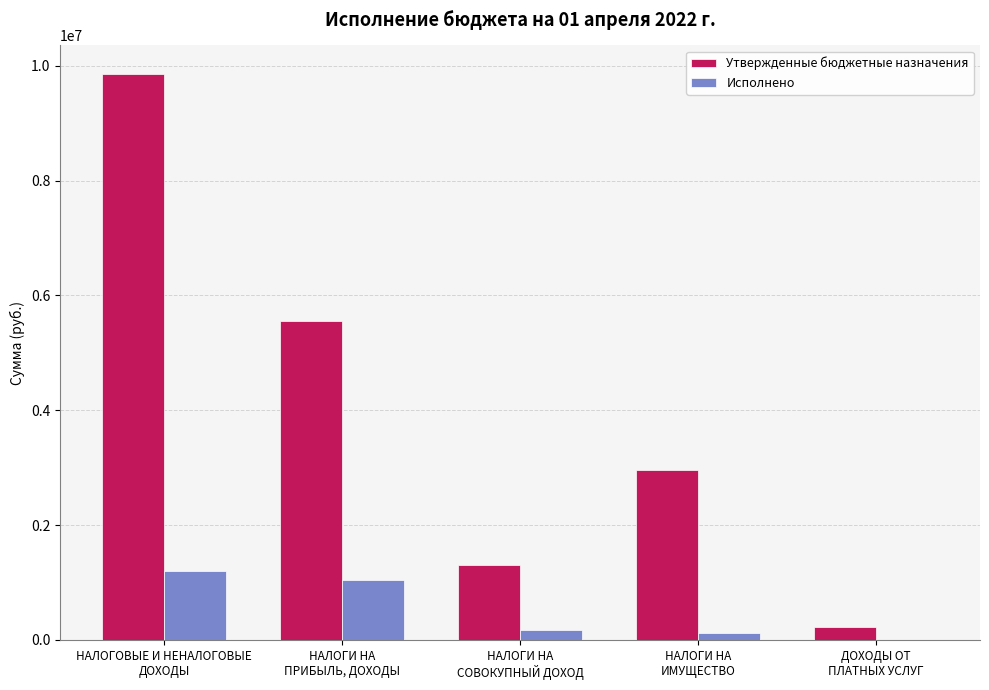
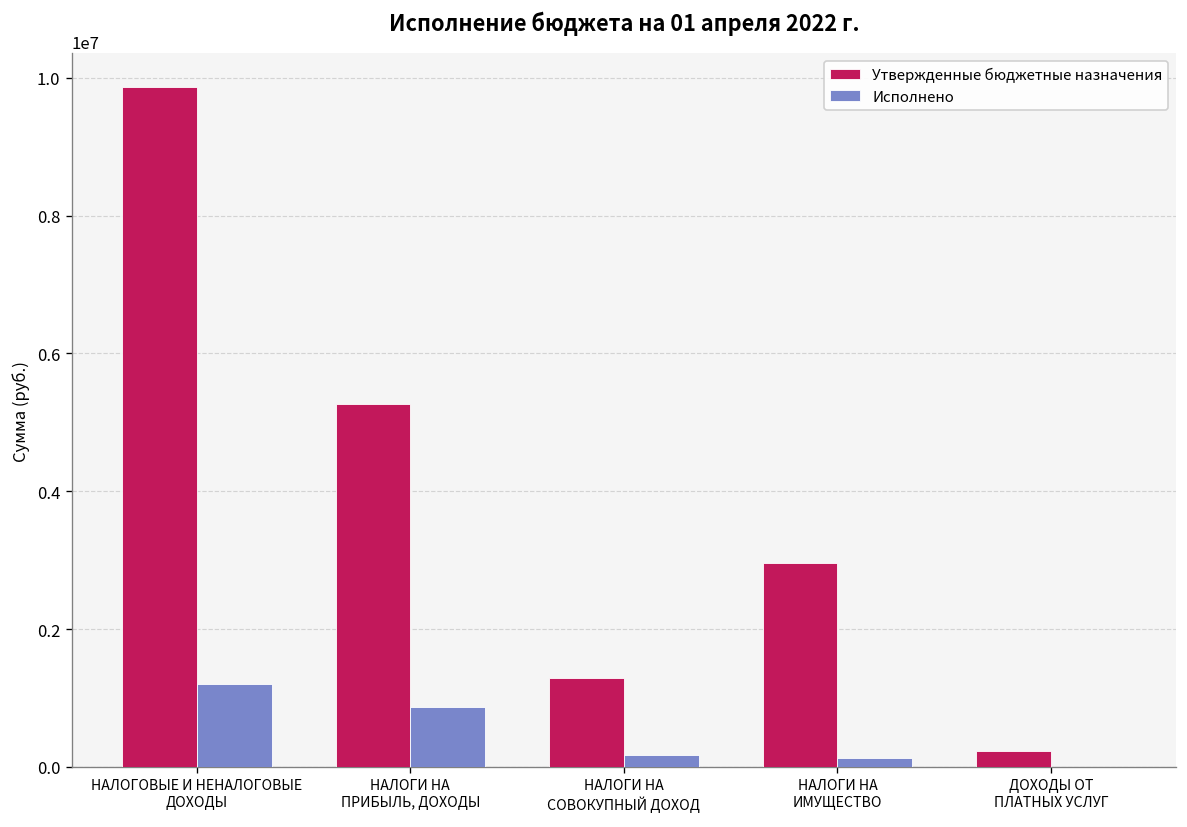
  {
    "Утвержденные бюджетные назначения": {
      "НАЛОГОВЫЕ И НЕНАЛОГОВЫЕ ДОХОДЫ": 9900000,
-     "НАЛОГИ НА ПРИБЫЛЬ, ДОХОДЫ": 5500000,
+     "НАЛОГИ НА ПРИБЫЛЬ, ДОХОДЫ": 5300000,
      "НАЛОГИ НА СОВОКУПНЫЙ ДОХОД": 1300000,
      "НАЛОГИ НА ИМУЩЕСТВО": 3000000,
      "ДОХОДЫ ОТ ПЛАТНЫХ УСЛУГ": 200000
    },
    "Исполнено": {
      "НАЛОГОВЫЕ И НЕНАЛОГОВЫЕ ДОХОДЫ": 1200000,
-     "НАЛОГИ НА ПРИБЫЛЬ, ДОХОДЫ": 1000000,
+     "НАЛОГИ НА ПРИБЫЛЬ, ДОХОДЫ": 900000,
      "НАЛОГИ НА СОВОКУПНЫЙ ДОХОД": 200000,
      "НАЛОГИ НА ИМУЩЕСТВО": 100000,
      "ДОХОДЫ ОТ ПЛАТНЫХ УСЛУГ": 0
    }
  }
